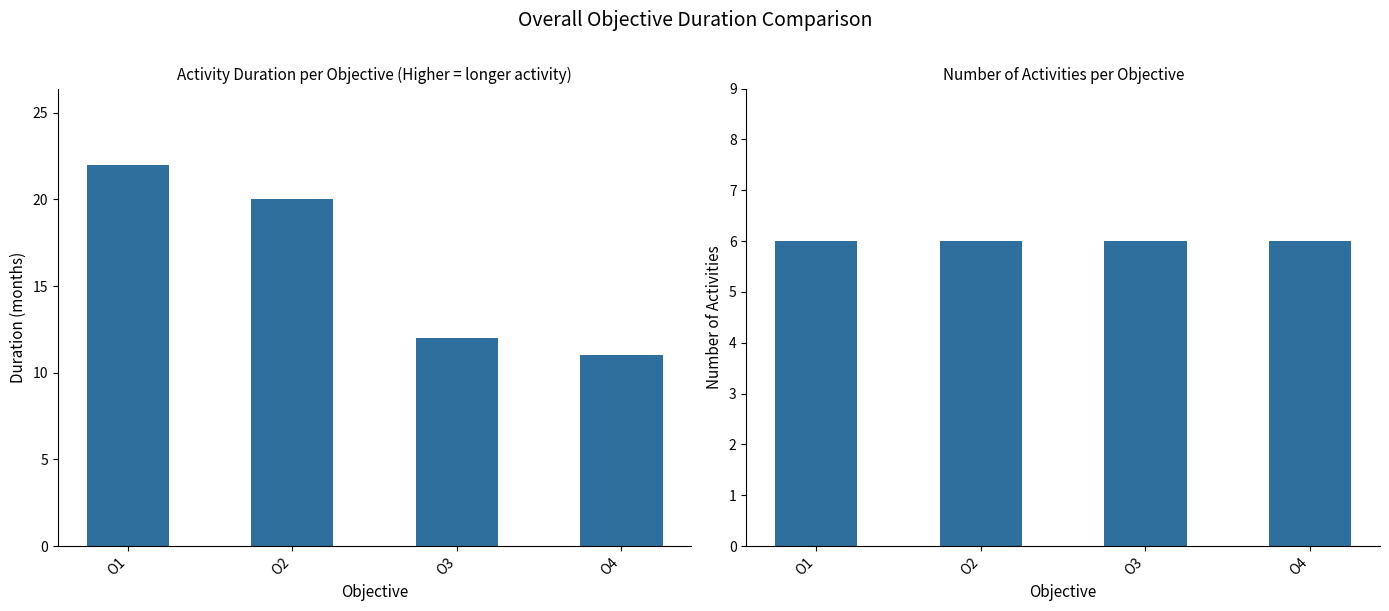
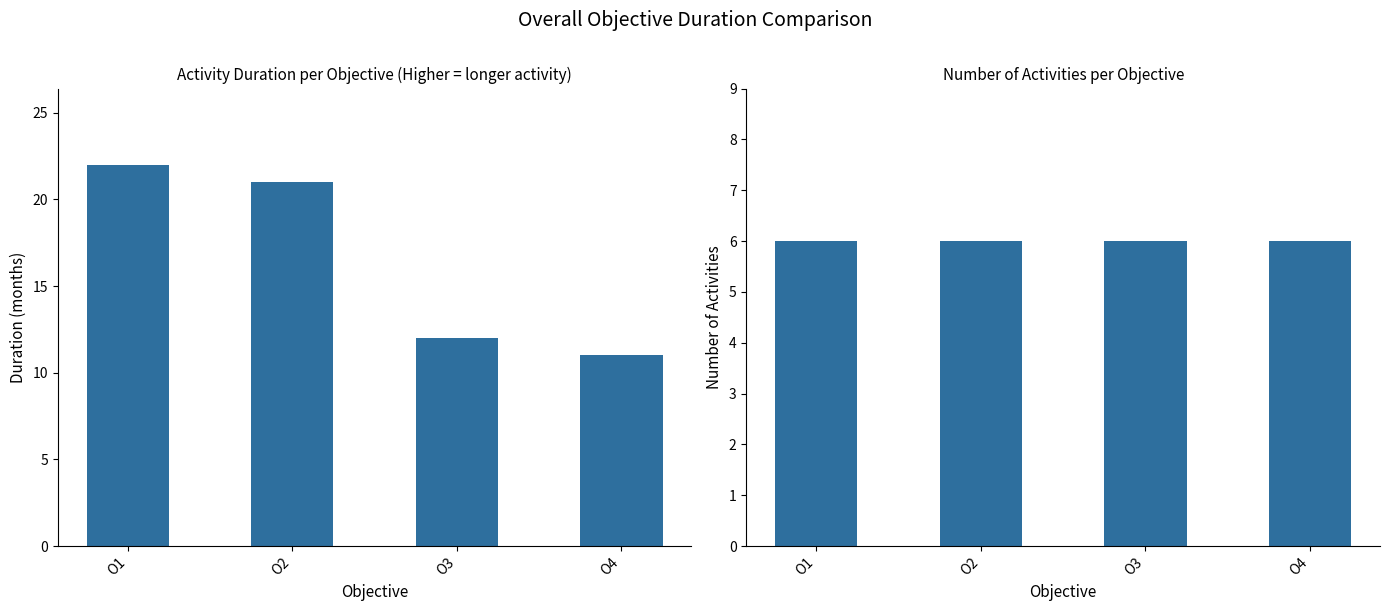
  {
    "Activity Duration per Objective (Higher = longer activity)": {
      "O1": 22,
-     "O2": 20,
+     "O2": 21,
      "O3": 12,
      "O4": 11
    },
    "Number of Activities per Objective": {
      "O1": 6.0,
      "O2": 6.0,
      "O3": 6.0,
      "O4": 6.0
    }
  }
